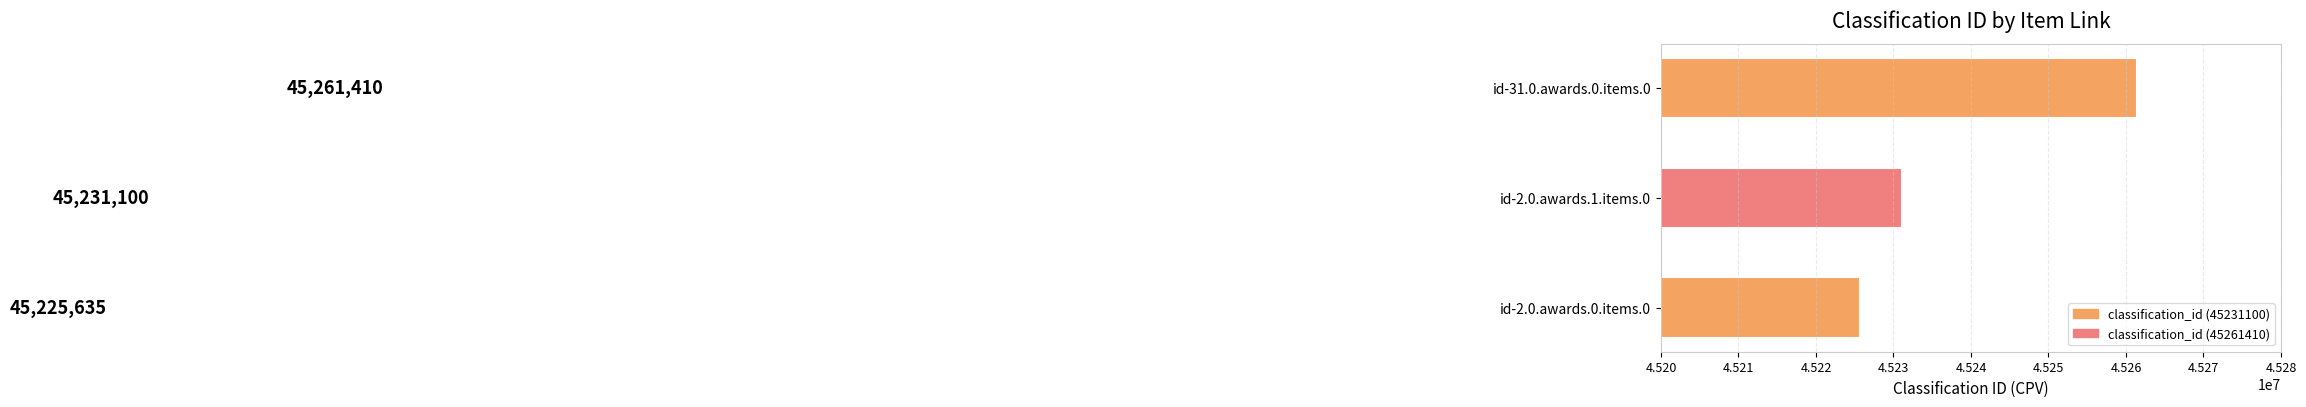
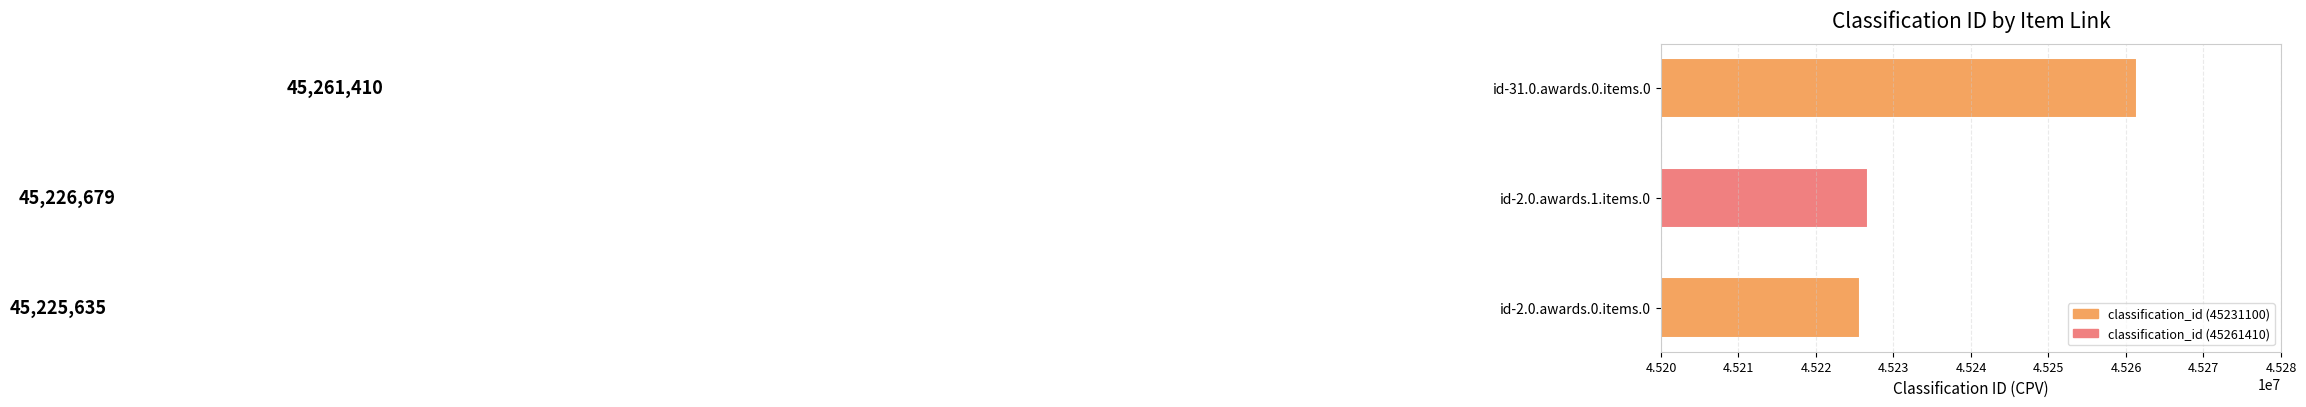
  {
    "id-31.0.awards.0.items.0": "45,261,410",
-   "id-2.0.awards.1.items.0": "45,231,100",
+   "id-2.0.awards.1.items.0": "45,226,679",
    "id-2.0.awards.0.items.0": "45,225,635"
  }
